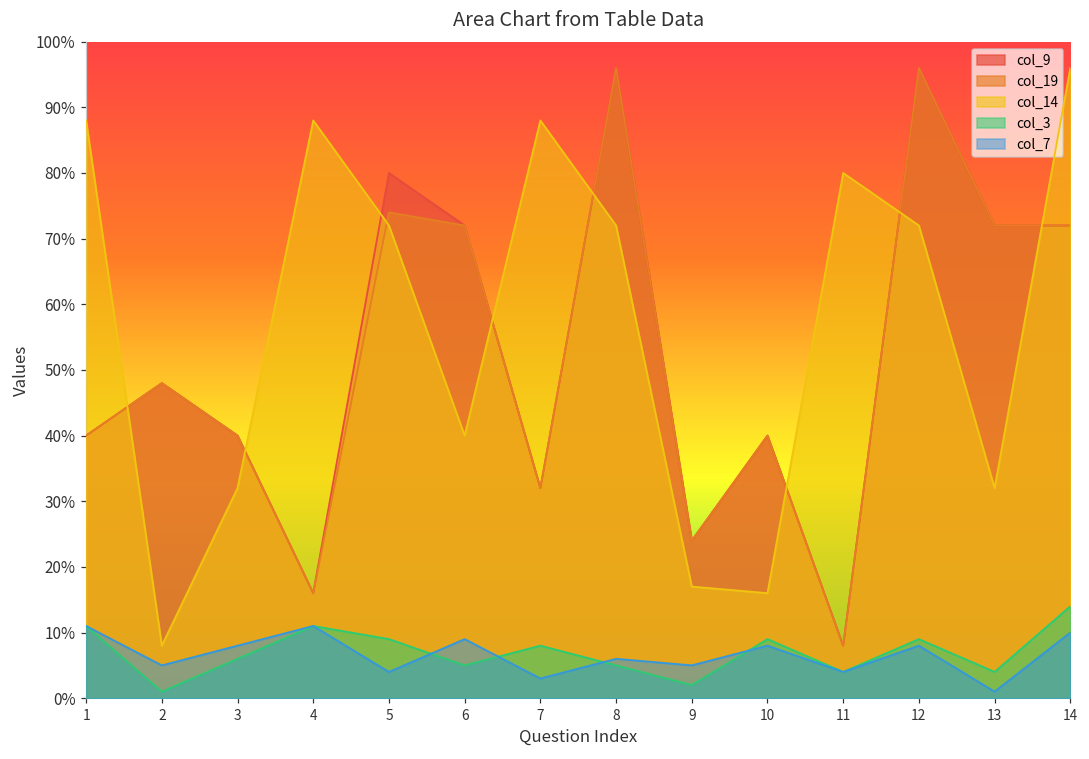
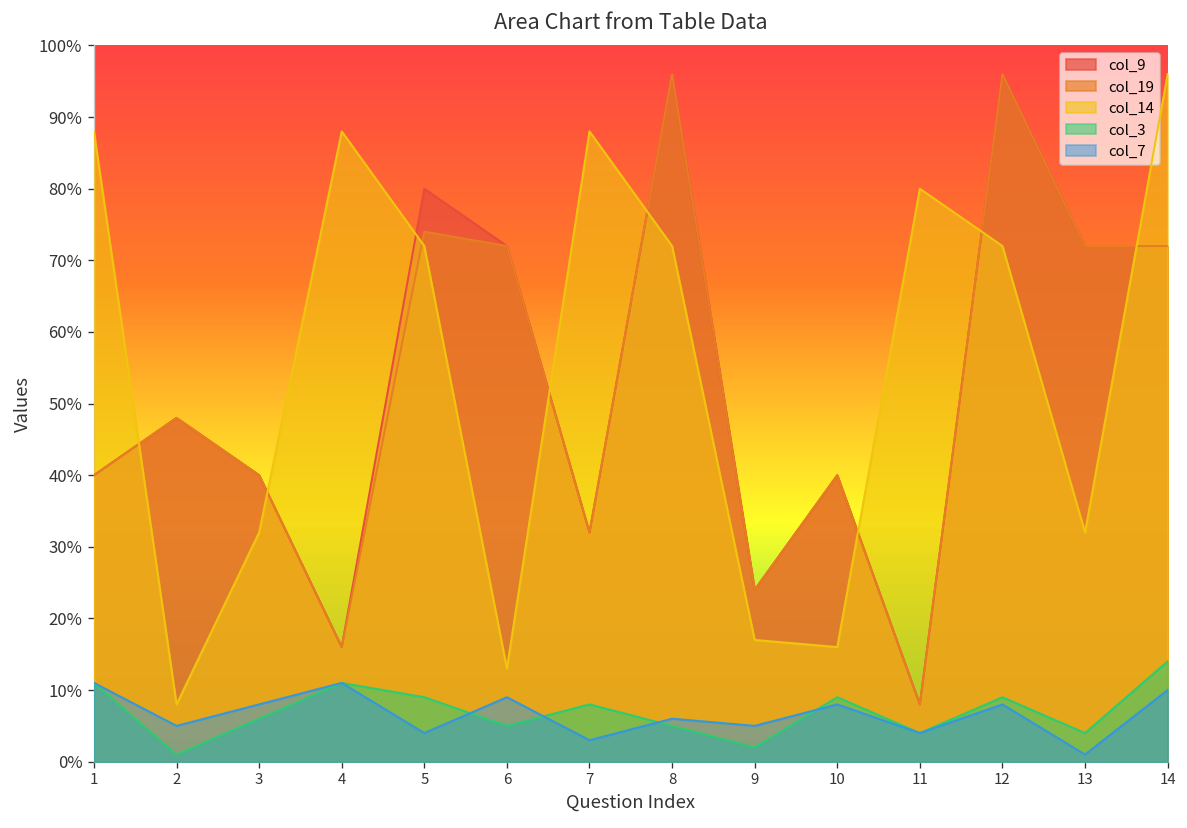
  {
    "col_14": {
      "1": "88%",
      "2": "8%",
      "3": "32%",
      "4": "88%",
      "5": "72%",
-     "6": "40%",
+     "6": "13%",
      "7": "88%",
      "8": "72%",
      "9": "17%",
      "10": "16%",
      "11": "80%",
      "12": "72%",
      "13": "32%",
      "14": "96%"
    },
    "col_3": {
      "2": "1%",
      "3": "6%",
      "5": "9%",
      "6": "5%",
      "7": "8%",
      "8": "5%",
      "9": "2%",
      "10": "9%",
      "12": "9%",
      "13": "4%",
      "14": "14%"
    },
    "col_7": {
      "2": "5%",
      "3": "8%",
      "5": "4%",
      "6": "9%",
      "7": "3%",
      "8": "6%",
      "9": "5%",
      "10": "8%",
      "12": "8%",
      "13": "1%",
      "14": "10%"
    }
  }
